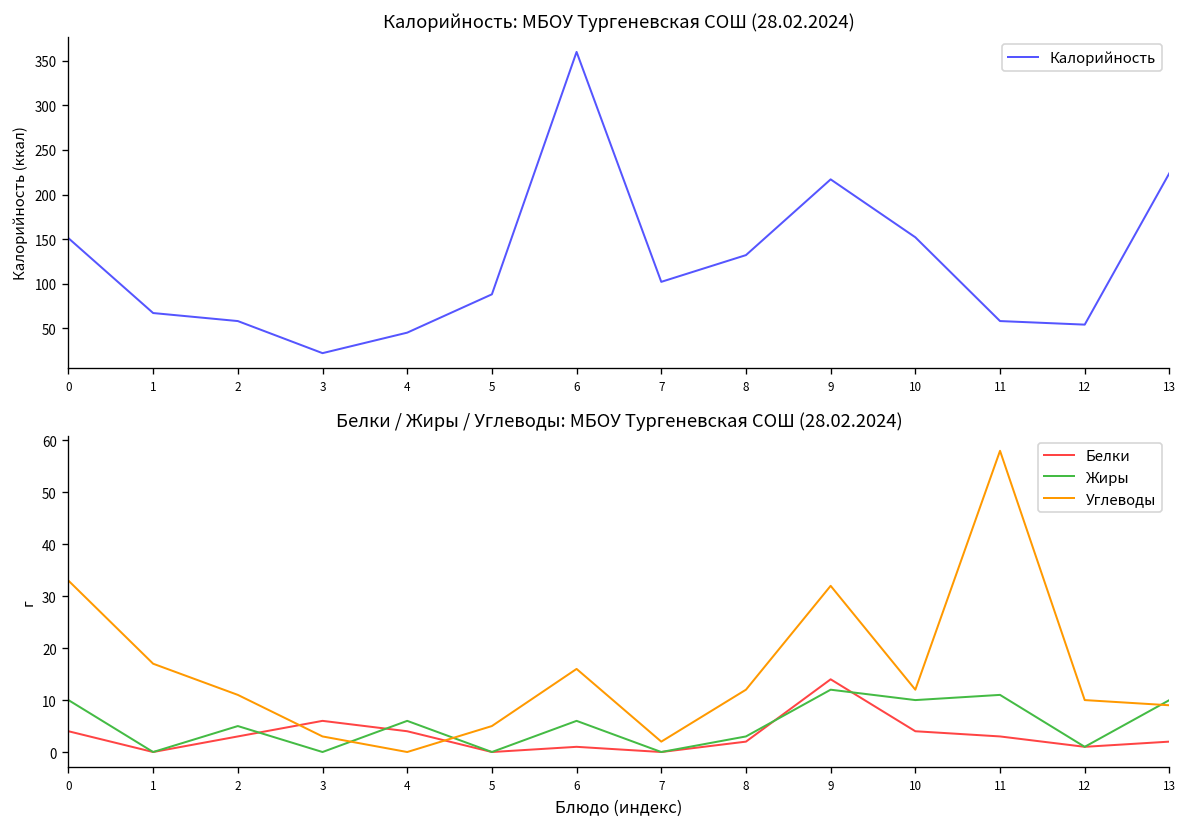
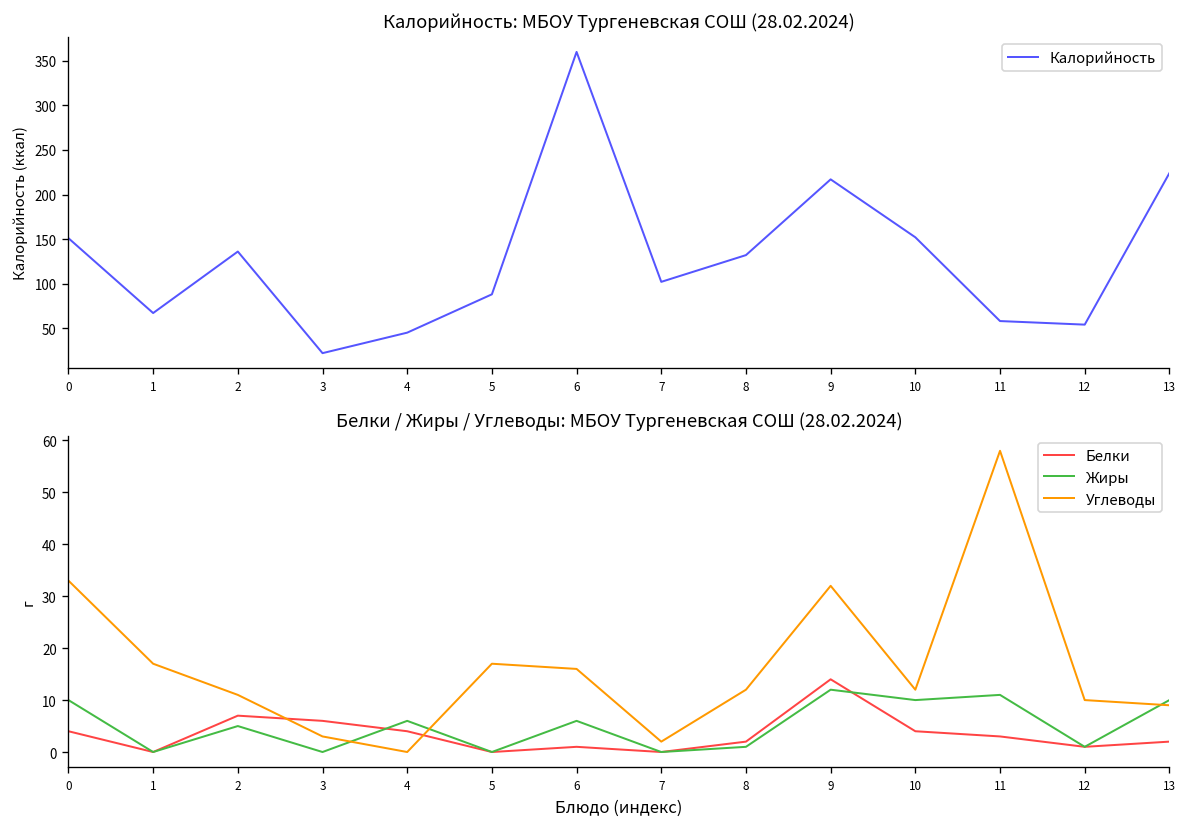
  {
    "Калорийность: МБОУ Тургеневская СОШ (28.02.2024)": {
      "0": 150,
      "1": 70,
-     "2": 60,
+     "2": 140,
      "3": 20,
      "4": 50,
      "5": 90,
      "6": 360,
      "7": 100,
      "8": 130,
      "9": 220,
      "10": 150,
      "11": 60,
      "12": 50,
      "13": 220
    },
    "Белки / Жиры / Углеводы: МБОУ Тургеневская СОШ (28.02.2024)": {
      "Белки": {
        "0": 4,
-       "2": 3,
+       "2": 7,
        "3": 6,
        "4": 4,
        "6": 1,
        "8": 2,
        "9": 14,
        "10": 4,
        "11": 3,
        "13": 2
      },
      "Жиры": {
        "0": 10,
        "2": 5,
        "3": 0,
        "4": 6,
        "6": 6,
-       "8": 3,
+       "8": 1,
        "9": 12,
        "10": 10,
        "11": 11,
        "13": 10
      },
      "Углеводы": {
        "0": 33,
        "1": 17,
        "2": 11,
        "3": 3,
        "4": 0,
-       "5": 5,
+       "5": 17,
        "6": 16,
        "7": 2,
        "8": 12,
        "9": 32,
        "10": 12,
        "11": 58,
        "12": 10,
        "13": 9
      }
    }
  }
